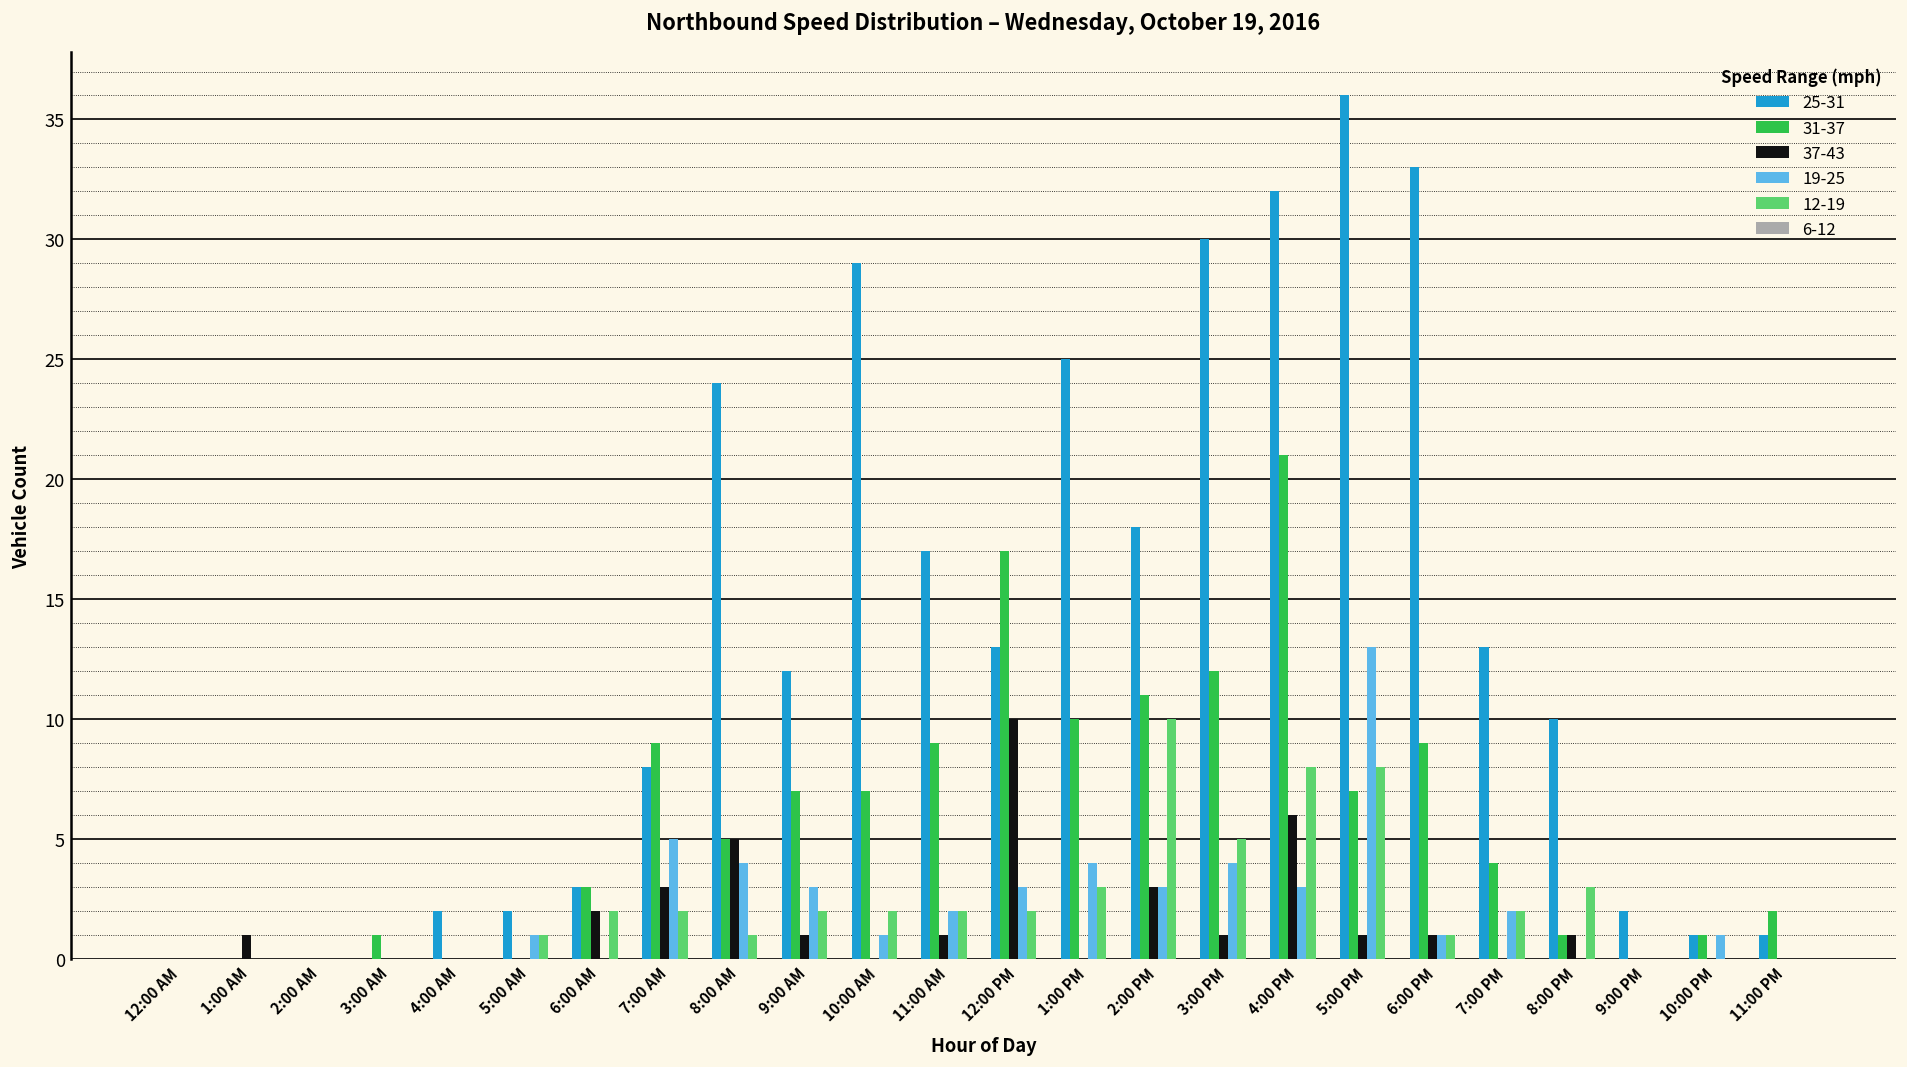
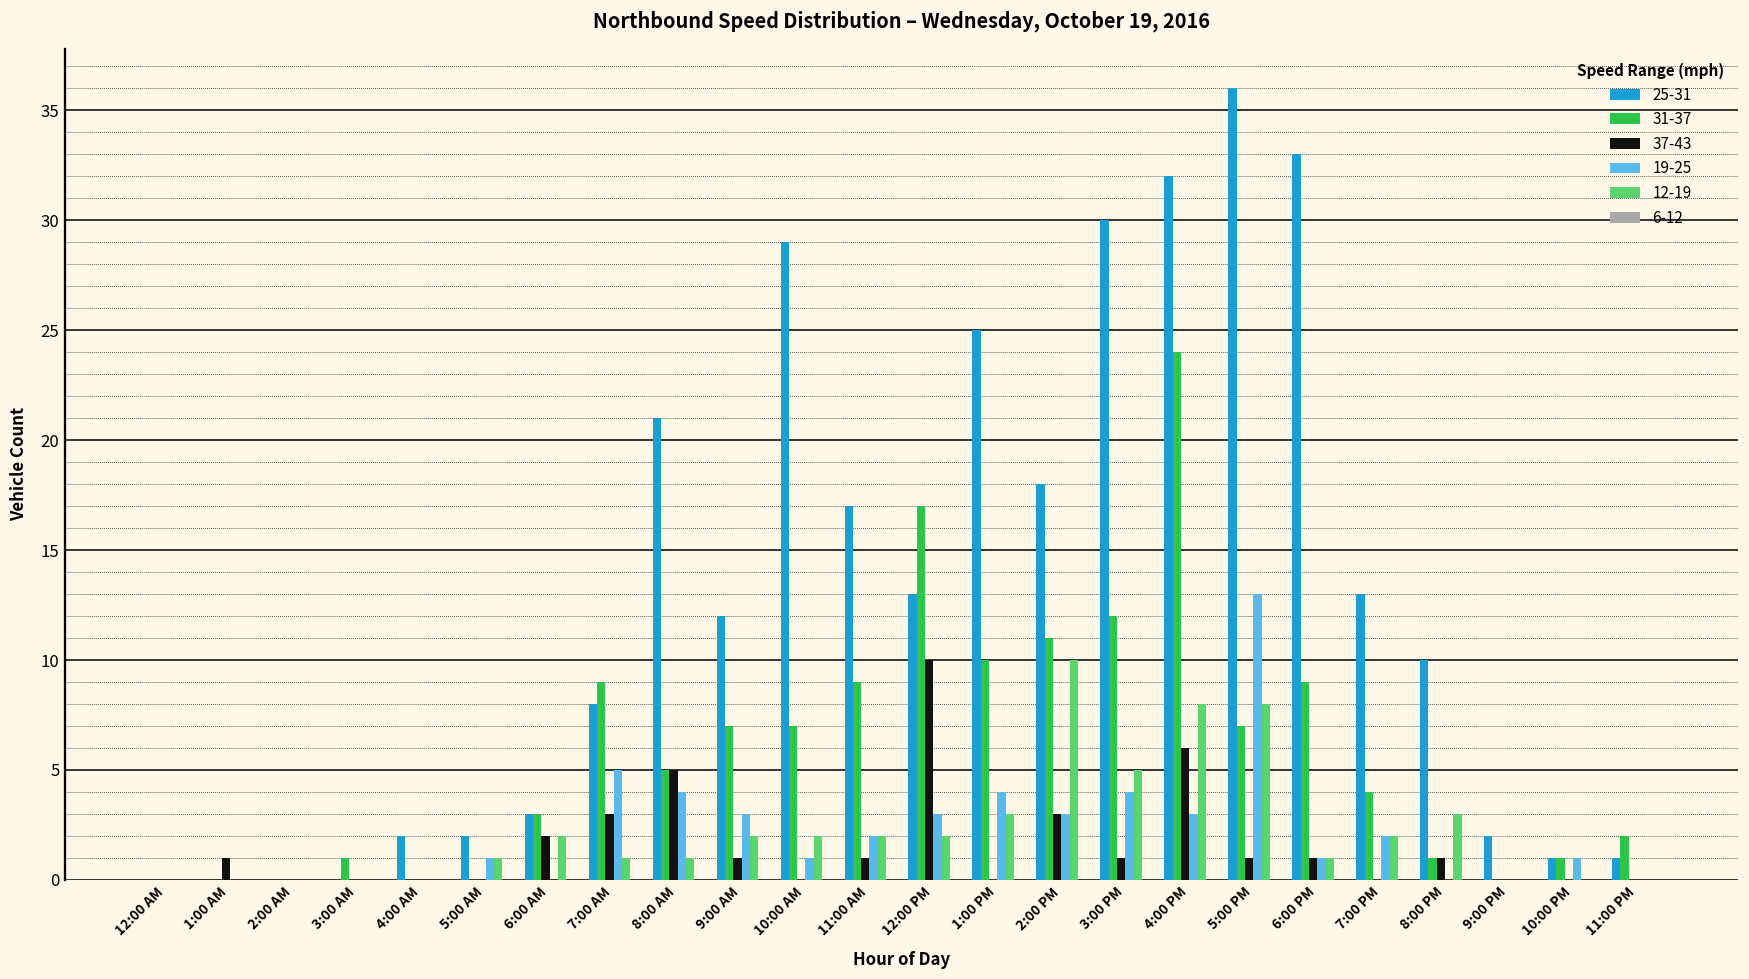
  {
    "25-31": {
      "12:00 AM": 0,
      "1:00 AM": 0,
      "2:00 AM": 0,
      "3:00 AM": 0,
      "4:00 AM": 2,
      "5:00 AM": 2,
      "6:00 AM": 3,
      "7:00 AM": 8,
-     "8:00 AM": 24,
+     "8:00 AM": 21,
      "9:00 AM": 12,
      "10:00 AM": 29,
      "11:00 AM": 17,
      "12:00 PM": 13,
      "1:00 PM": 25,
      "2:00 PM": 18,
      "3:00 PM": 30,
      "4:00 PM": 32,
      "5:00 PM": 36,
      "6:00 PM": 33,
      "7:00 PM": 13,
      "8:00 PM": 10,
      "9:00 PM": 2,
      "10:00 PM": 1,
      "11:00 PM": 1
    },
    "31-37": {
      "12:00 AM": 0,
      "1:00 AM": 0,
      "2:00 AM": 0,
      "3:00 AM": 1,
      "4:00 AM": 0,
      "5:00 AM": 0,
      "6:00 AM": 3,
      "7:00 AM": 9,
      "8:00 AM": 5,
      "9:00 AM": 7,
      "10:00 AM": 7,
      "11:00 AM": 9,
      "12:00 PM": 17,
      "1:00 PM": 10,
      "2:00 PM": 11,
      "3:00 PM": 12,
-     "4:00 PM": 21,
+     "4:00 PM": 24,
      "5:00 PM": 7,
      "6:00 PM": 9,
      "7:00 PM": 4,
      "8:00 PM": 1,
      "9:00 PM": 0,
      "10:00 PM": 1,
      "11:00 PM": 2
    },
    "37-43": {
      "12:00 AM": 0,
      "1:00 AM": 1,
      "2:00 AM": 0,
      "3:00 AM": 0,
      "4:00 AM": 0,
      "5:00 AM": 0,
      "6:00 AM": 2,
      "7:00 AM": 3,
      "8:00 AM": 5,
      "9:00 AM": 1,
      "10:00 AM": 0,
      "11:00 AM": 1,
      "12:00 PM": 10,
      "1:00 PM": 0,
      "2:00 PM": 3,
      "3:00 PM": 1,
      "4:00 PM": 6,
      "5:00 PM": 1,
      "6:00 PM": 1,
      "7:00 PM": 0,
      "8:00 PM": 1,
      "9:00 PM": 0,
      "10:00 PM": 0,
      "11:00 PM": 0
    },
    "19-25": {
      "12:00 AM": 0,
      "1:00 AM": 0,
      "2:00 AM": 0,
      "3:00 AM": 0,
      "4:00 AM": 0,
      "5:00 AM": 1,
      "6:00 AM": 0,
      "7:00 AM": 5,
      "8:00 AM": 4,
      "9:00 AM": 3,
      "10:00 AM": 1,
      "11:00 AM": 2,
      "12:00 PM": 3,
      "1:00 PM": 4,
      "2:00 PM": 3,
      "3:00 PM": 4,
      "4:00 PM": 3,
      "5:00 PM": 13,
      "6:00 PM": 1,
      "7:00 PM": 2,
      "8:00 PM": 0,
      "9:00 PM": 0,
      "10:00 PM": 1,
      "11:00 PM": 0
    },
    "12-19": {
      "12:00 AM": 0,
      "1:00 AM": 0,
      "2:00 AM": 0,
      "3:00 AM": 0,
      "4:00 AM": 0,
      "5:00 AM": 1,
      "6:00 AM": 2,
-     "7:00 AM": 2,
+     "7:00 AM": 1,
      "8:00 AM": 1,
      "9:00 AM": 2,
      "10:00 AM": 2,
      "11:00 AM": 2,
      "12:00 PM": 2,
      "1:00 PM": 3,
      "2:00 PM": 10,
      "3:00 PM": 5,
      "4:00 PM": 8,
      "5:00 PM": 8,
      "6:00 PM": 1,
      "7:00 PM": 2,
      "8:00 PM": 3,
      "9:00 PM": 0,
      "10:00 PM": 0,
      "11:00 PM": 0
    },
    "6-12": {
      "12:00 AM": 0,
      "1:00 AM": 0,
      "2:00 AM": 0,
      "3:00 AM": 0,
      "4:00 AM": 0,
      "5:00 AM": 0,
      "6:00 AM": 0,
      "7:00 AM": 0,
      "8:00 AM": 0,
      "9:00 AM": 0,
      "10:00 AM": 0,
      "11:00 AM": 0,
      "12:00 PM": 0,
      "1:00 PM": 0,
      "2:00 PM": 0,
      "3:00 PM": 0,
      "4:00 PM": 0,
      "5:00 PM": 0,
      "6:00 PM": 0,
      "7:00 PM": 0,
      "8:00 PM": 0,
      "9:00 PM": 0,
      "10:00 PM": 0,
      "11:00 PM": 0
    }
  }
